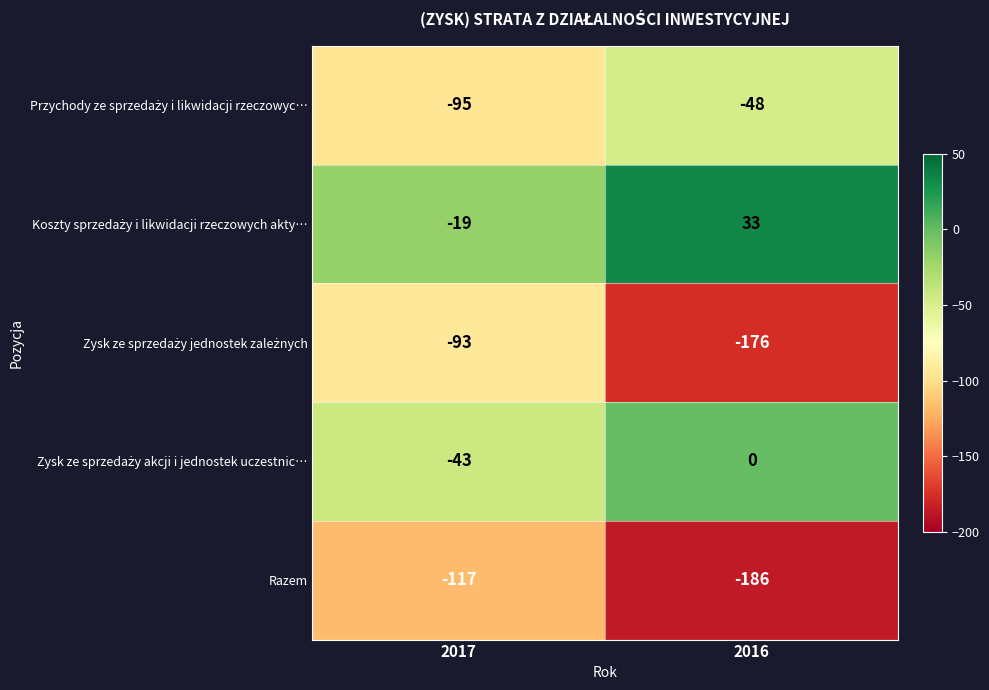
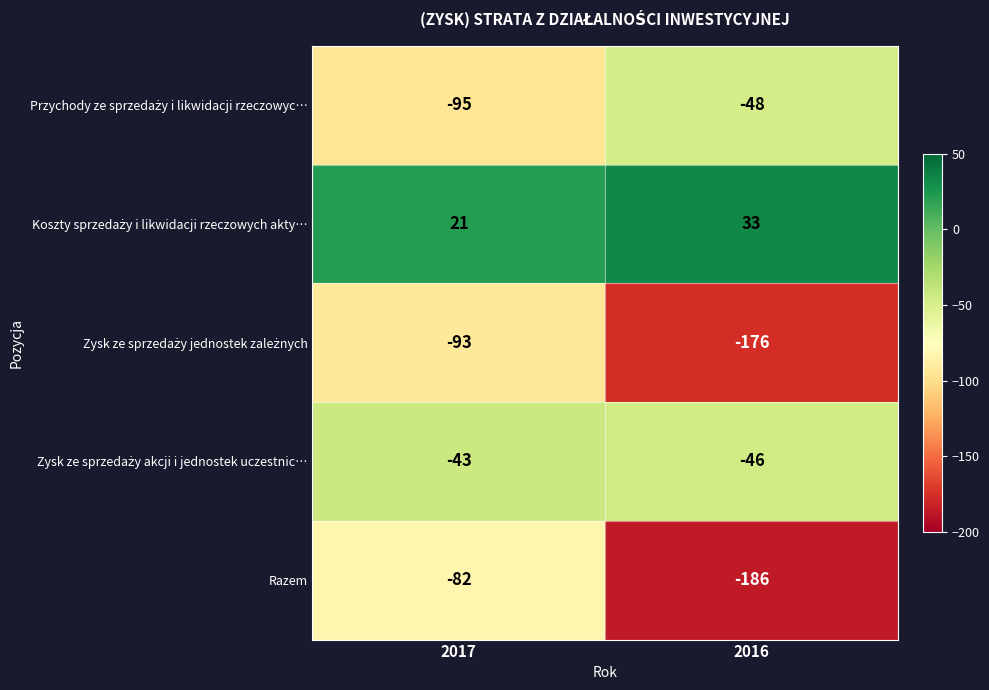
  {
    "Przychody ze sprzedaży i likwidacji rzeczowyc…": {
      "2017": -95,
      "2016": -48
    },
    "Koszty sprzedaży i likwidacji rzeczowych akty…": {
-     "2017": -19,
+     "2017": 21,
      "2016": 33
    },
    "Zysk ze sprzedaży jednostek zależnych": {
      "2017": -93,
      "2016": -176
    },
    "Zysk ze sprzedaży akcji i jednostek uczestnic…": {
      "2017": -43,
-     "2016": 0
+     "2016": -46
    },
    "Razem": {
-     "2017": -117,
+     "2017": -82,
      "2016": -186
    }
  }
